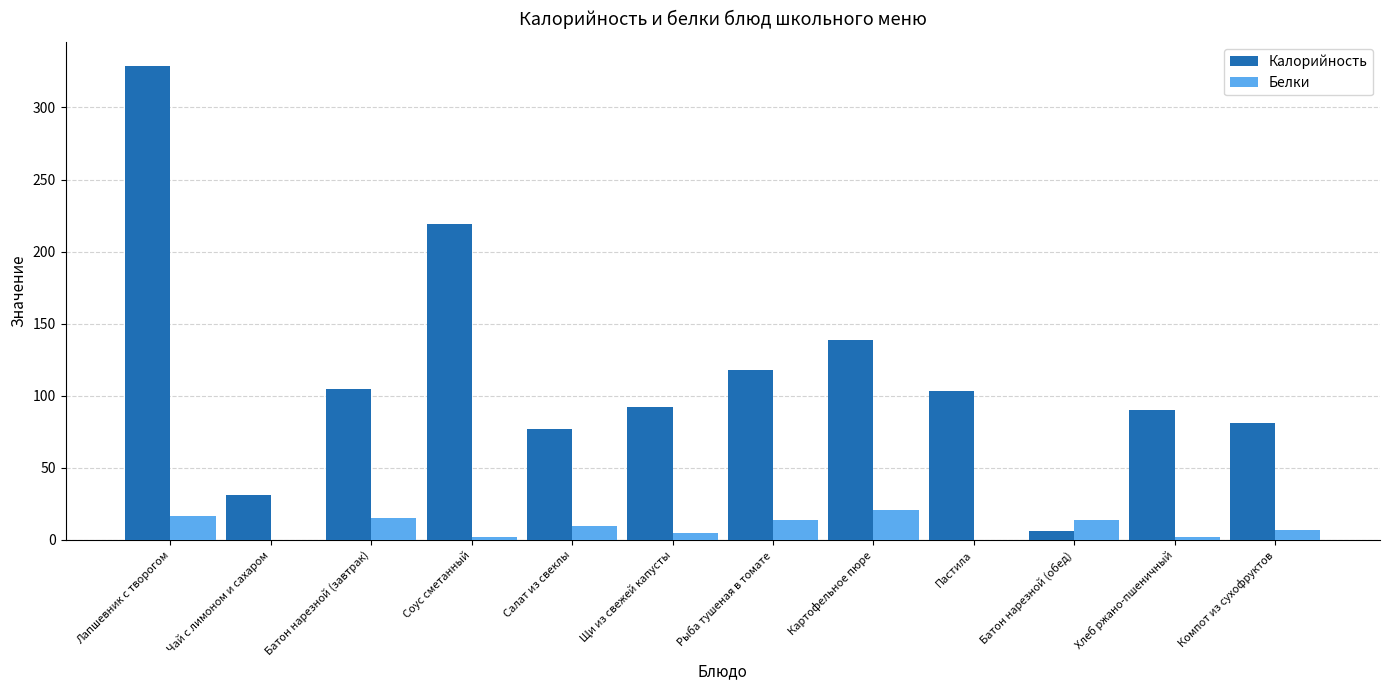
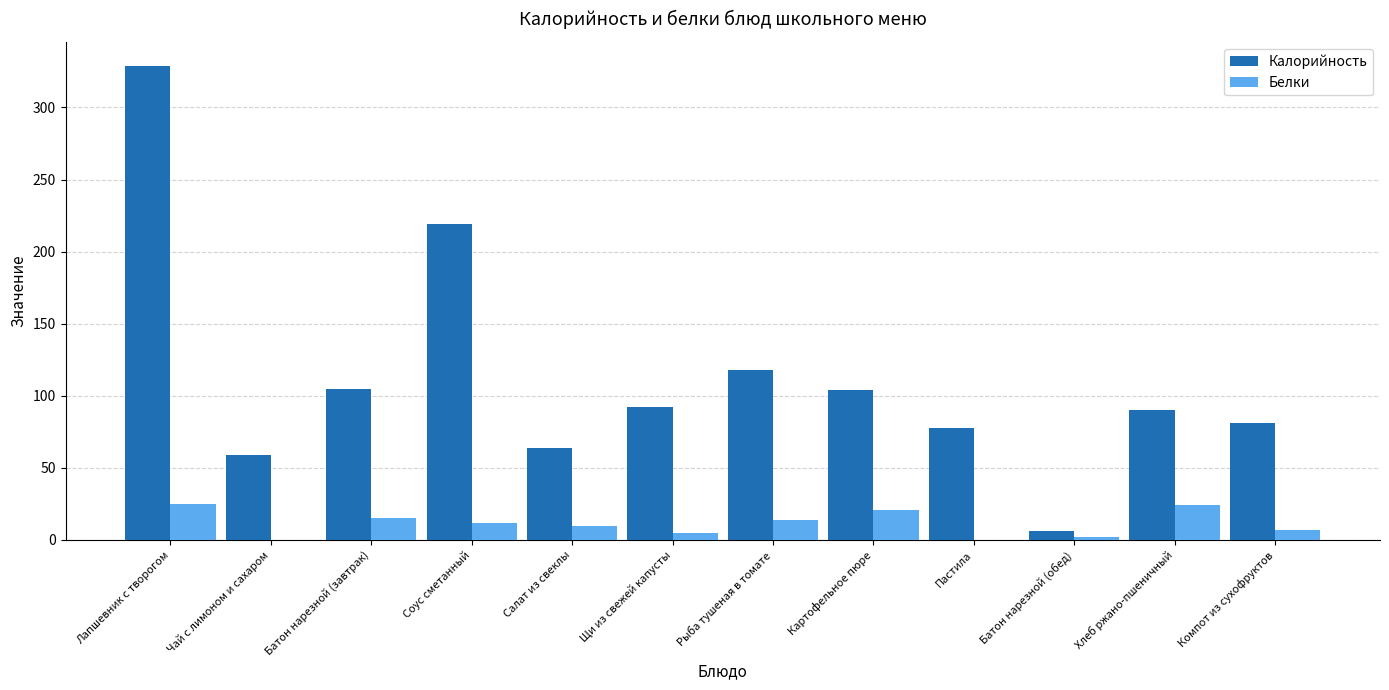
  {
    "Калорийность": {
      "Лапшевник с творогом": 329,
-     "Чай с лимоном и сахаром": 31,
+     "Чай с лимоном и сахаром": 59,
      "Батон нарезной (завтрак)": 105,
      "Соус сметанный": 219,
-     "Салат из свеклы": 77,
+     "Салат из свеклы": 64,
      "Щи из свежей капусты": 92,
      "Рыба тушеная в томате": 118,
-     "Картофельное пюре": 139,
-     "Пастила": 103,
+     "Картофельное пюре": 104,
+     "Пастила": 78,
      "Батон нарезной (обед)": 6,
      "Хлеб ржано-пшеничный": 90,
      "Компот из сухофруктов": 81
    },
    "Белки": {
-     "Лапшевник с творогом": 17,
+     "Лапшевник с творогом": 25,
      "Чай с лимоном и сахаром": 0,
      "Батон нарезной (завтрак)": 15,
-     "Соус сметанный": 2,
+     "Соус сметанный": 12,
      "Салат из свеклы": 10,
      "Щи из свежей капусты": 5,
      "Рыба тушеная в томате": 14,
      "Картофельное пюре": 21,
      "Пастила": 0,
-     "Батон нарезной (обед)": 14,
-     "Хлеб ржано-пшеничный": 2,
+     "Батон нарезной (обед)": 2,
+     "Хлеб ржано-пшеничный": 24,
      "Компот из сухофруктов": 7
    }
  }
